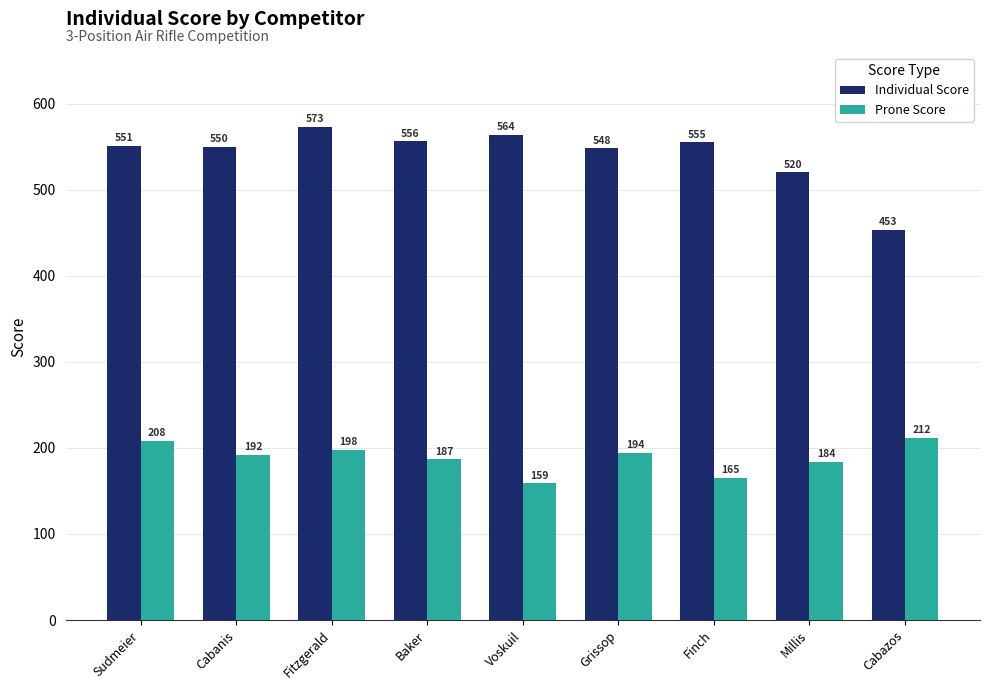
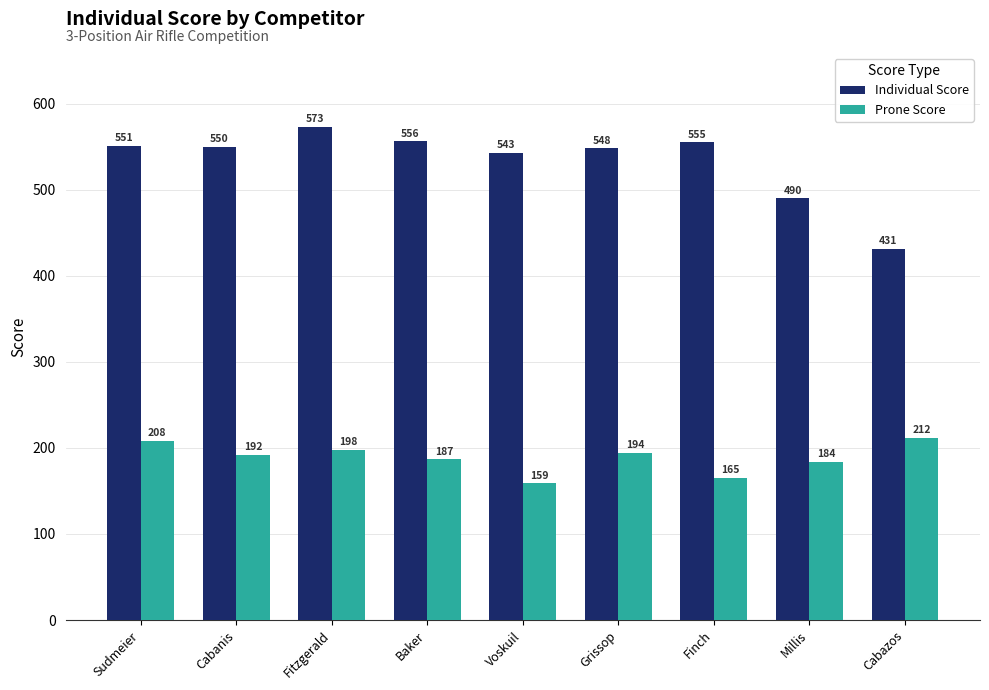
  {
    "Individual Score": {
      "Sudmeier": 551,
      "Cabanis": 550,
      "Fitzgerald": 573,
      "Baker": 556,
-     "Voskuil": 564,
+     "Voskuil": 543,
      "Grissop": 548,
      "Finch": 555,
-     "Millis": 520,
-     "Cabazos": 453
+     "Millis": 490,
+     "Cabazos": 431
    },
    "Prone Score": {
      "Sudmeier": 208,
      "Cabanis": 192,
      "Fitzgerald": 198,
      "Baker": 187,
      "Voskuil": 159,
      "Grissop": 194,
      "Finch": 165,
      "Millis": 184,
      "Cabazos": 212
    }
  }
